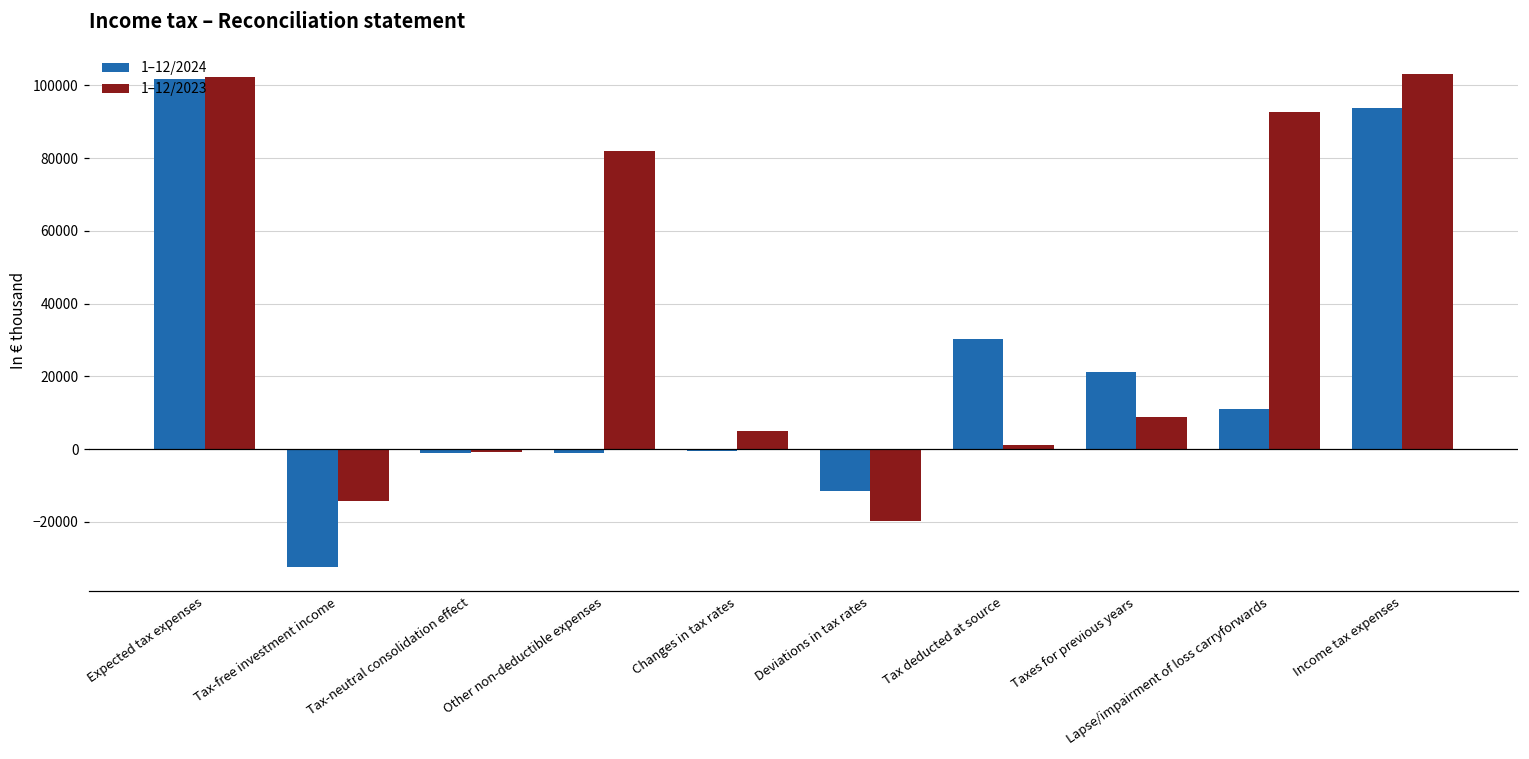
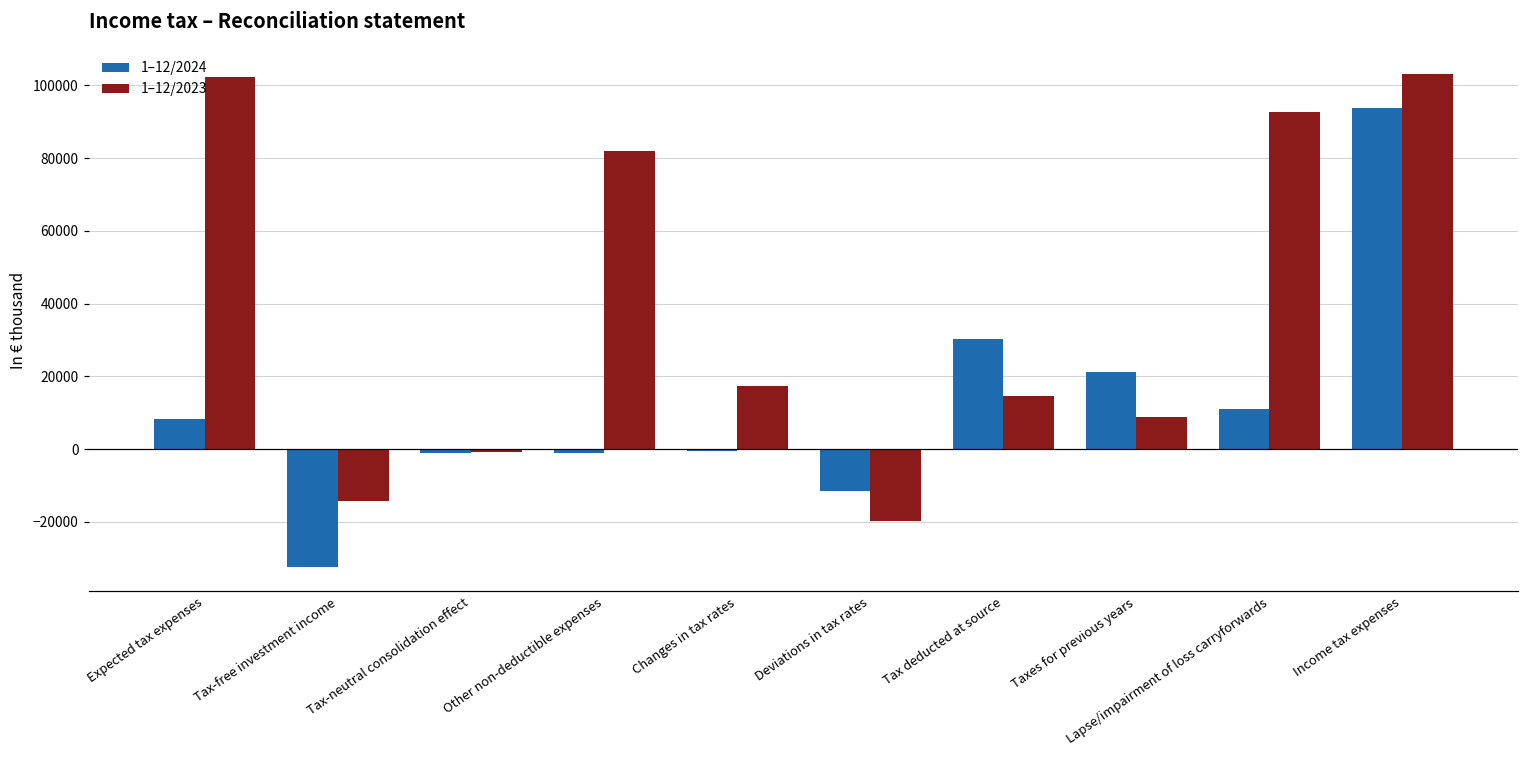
  {
    "1–12/2024": {
-     "Expected tax expenses": 102000,
+     "Expected tax expenses": 8000,
      "Tax-free investment income": -32000,
      "Tax-neutral consolidation effect": -1000,
      "Other non-deductible expenses": -1000,
      "Deviations in tax rates": -12000,
      "Tax deducted at source": 30000,
      "Taxes for previous years": 21000,
      "Lapse/impairment of loss carryforwards": 11000,
      "Income tax expenses": 94000
    },
    "1–12/2023": {
      "Expected tax expenses": 102000,
      "Tax-free investment income": -14000,
      "Tax-neutral consolidation effect": -1000,
      "Other non-deductible expenses": 82000,
-     "Changes in tax rates": 5000,
+     "Changes in tax rates": 17000,
      "Deviations in tax rates": -20000,
-     "Tax deducted at source": 1000,
+     "Tax deducted at source": 15000,
      "Taxes for previous years": 9000,
      "Lapse/impairment of loss carryforwards": 93000,
      "Income tax expenses": 103000
    }
  }
